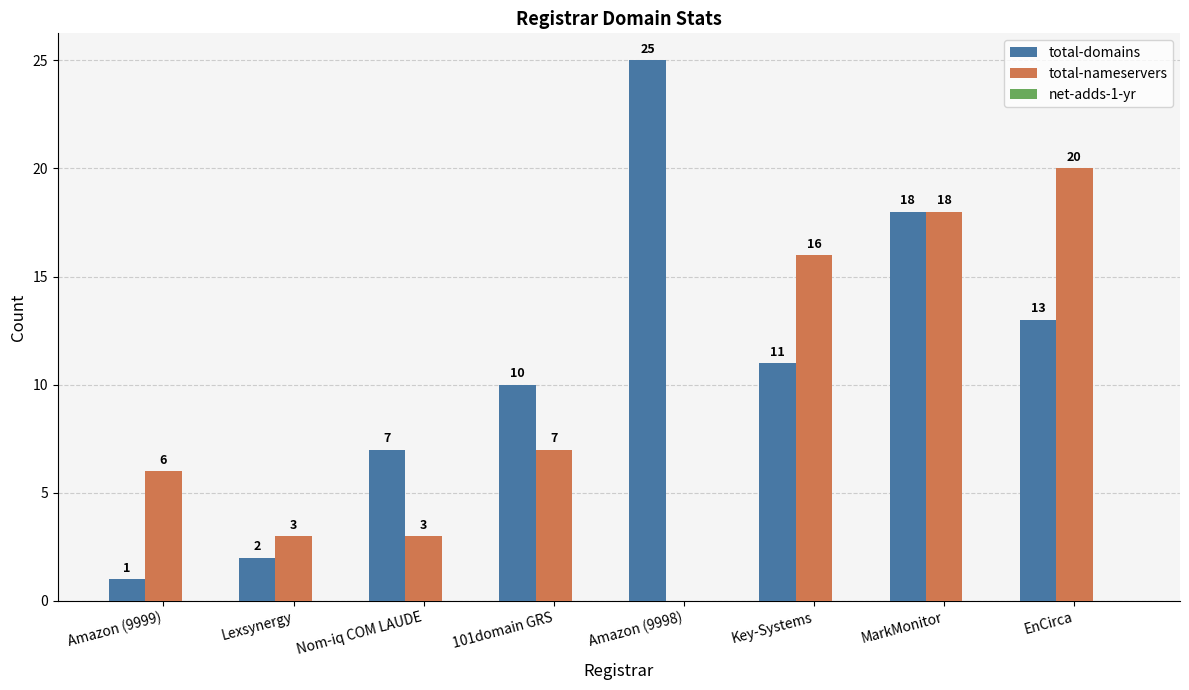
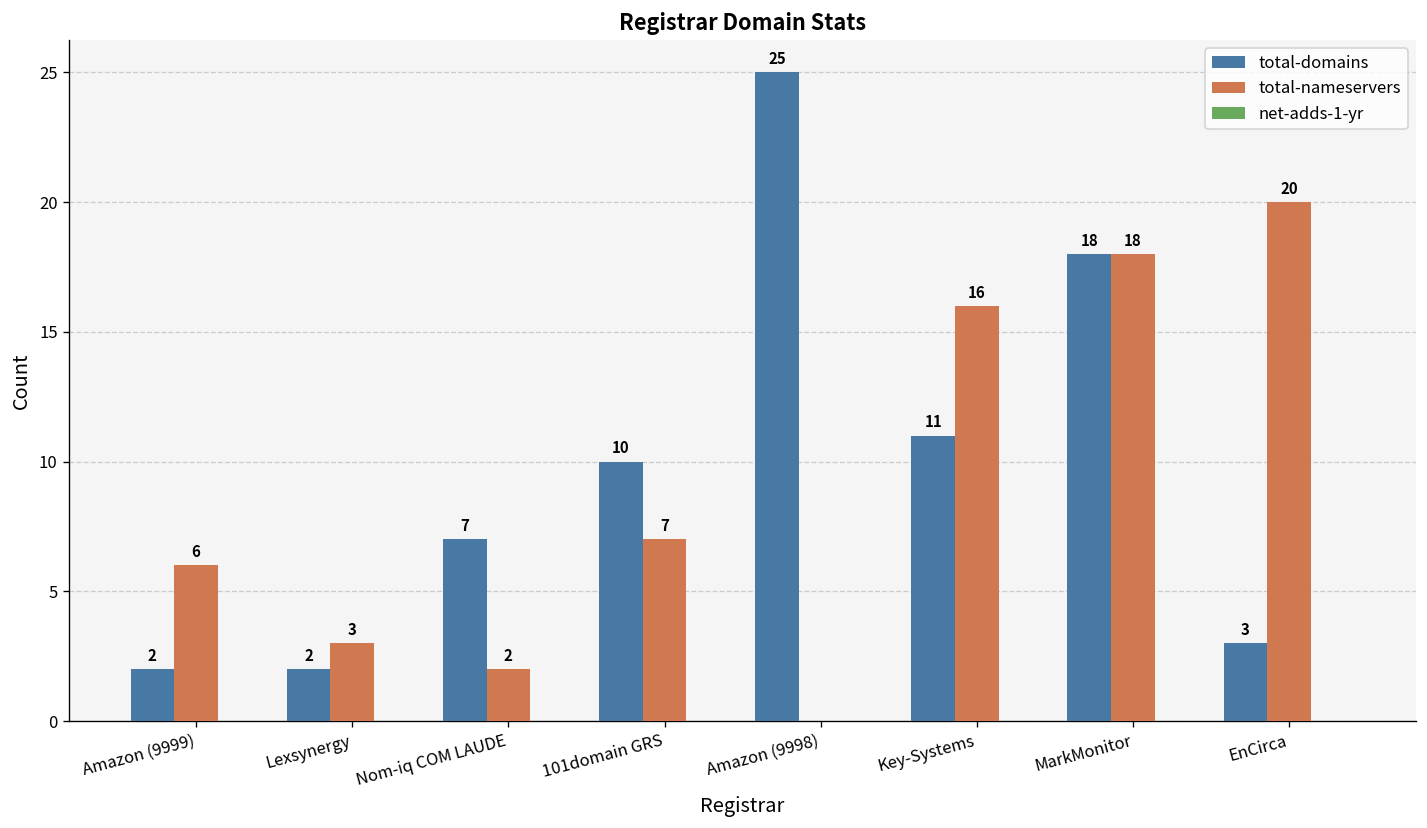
  {
    "total-domains": {
-     "Amazon (9999)": 1,
+     "Amazon (9999)": 2,
      "Lexsynergy": 2,
      "Nom-iq COM LAUDE": 7,
      "101domain GRS": 10,
      "Amazon (9998)": 25,
      "Key-Systems": 11,
      "MarkMonitor": 18,
-     "EnCirca": 13
+     "EnCirca": 3
    },
    "total-nameservers": {
      "Amazon (9999)": 6,
      "Lexsynergy": 3,
-     "Nom-iq COM LAUDE": 3,
+     "Nom-iq COM LAUDE": 2,
      "101domain GRS": 7,
      "Key-Systems": 16,
      "MarkMonitor": 18,
      "EnCirca": 20
    },
    "net-adds-1-yr": {
      "Amazon (9999)": 0.0,
      "Lexsynergy": 0.0,
      "Nom-iq COM LAUDE": 0.0,
      "101domain GRS": 0.0,
      "Amazon (9998)": 0.0,
      "Key-Systems": 0.0,
      "MarkMonitor": 0.0,
      "EnCirca": 0.0
    }
  }
